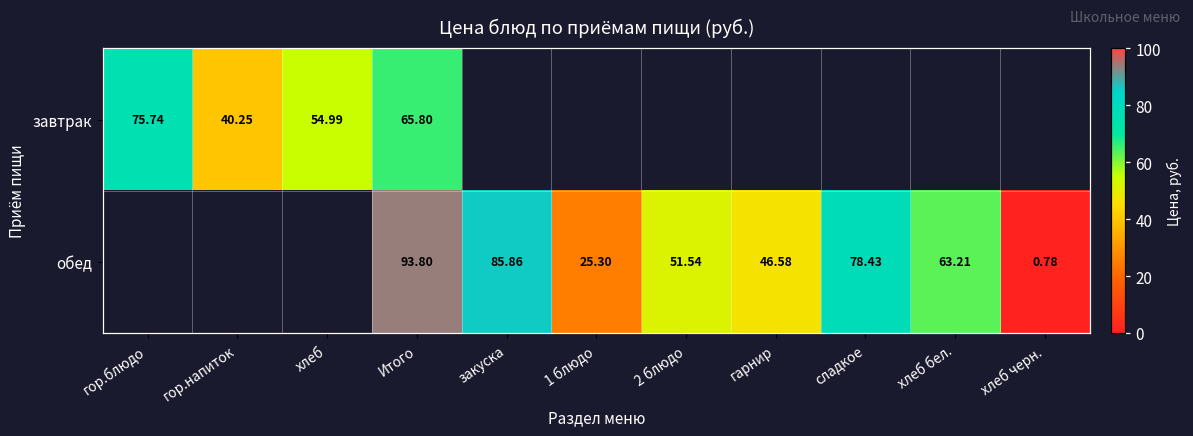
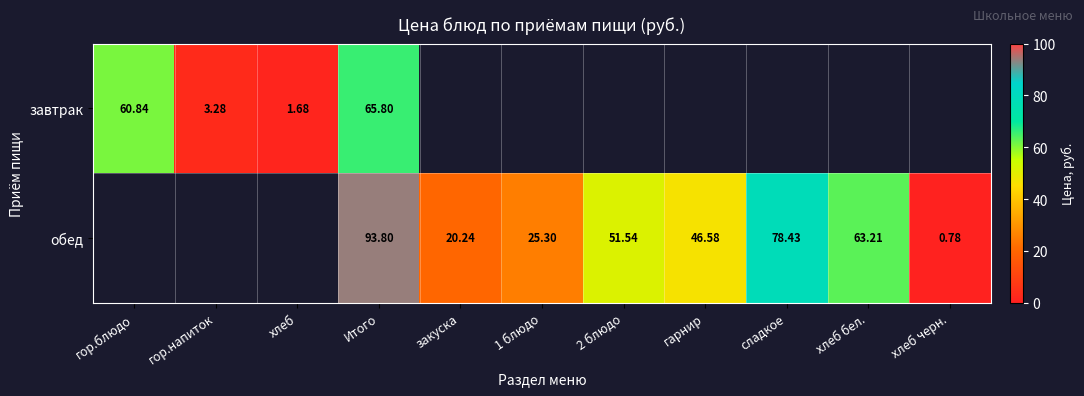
  {
    "завтрак": {
-     "гор.блюдо": 75.74,
-     "гор.напиток": 40.25,
-     "хлеб": 54.99,
+     "гор.блюдо": 60.84,
+     "гор.напиток": 3.28,
+     "хлеб": 1.68,
      "Итого": 65.80
    },
    "обед": {
      "Итого": 93.80,
-     "закуска": 85.86,
+     "закуска": 20.24,
      "1 блюдо": 25.30,
      "2 блюдо": 51.54,
      "гарнир": 46.58,
      "сладкое": 78.43,
      "хлеб бел.": 63.21,
      "хлеб черн.": 0.78
    }
  }
